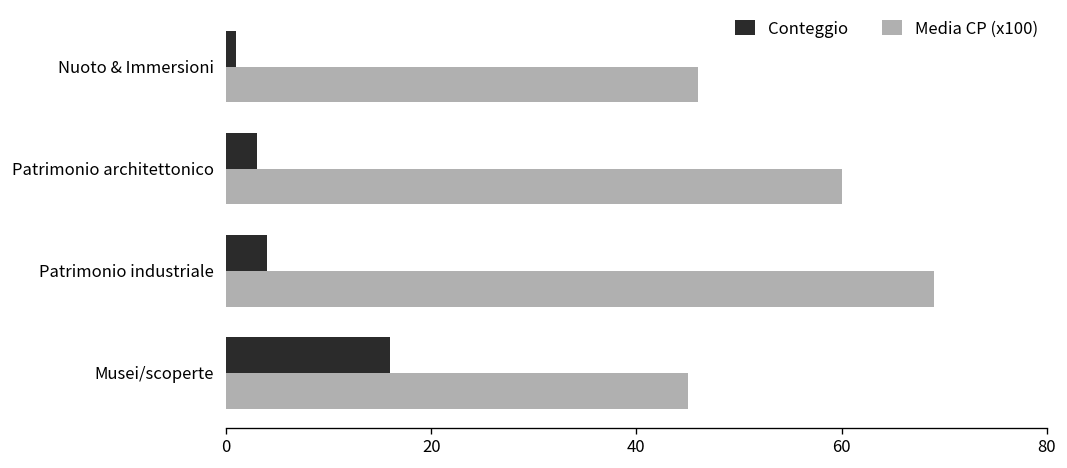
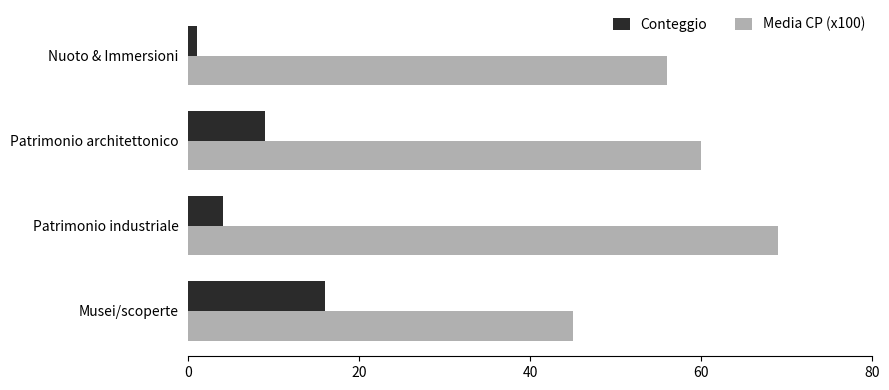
  {
    "Conteggio": {
      "Nuoto & Immersioni": 1,
-     "Patrimonio architettonico": 3,
+     "Patrimonio architettonico": 9,
      "Patrimonio industriale": 4,
      "Musei/scoperte": 16
    },
    "Media CP (x100)": {
-     "Nuoto & Immersioni": 46,
+     "Nuoto & Immersioni": 56,
      "Patrimonio architettonico": 60,
      "Patrimonio industriale": 69,
      "Musei/scoperte": 45
    }
  }
